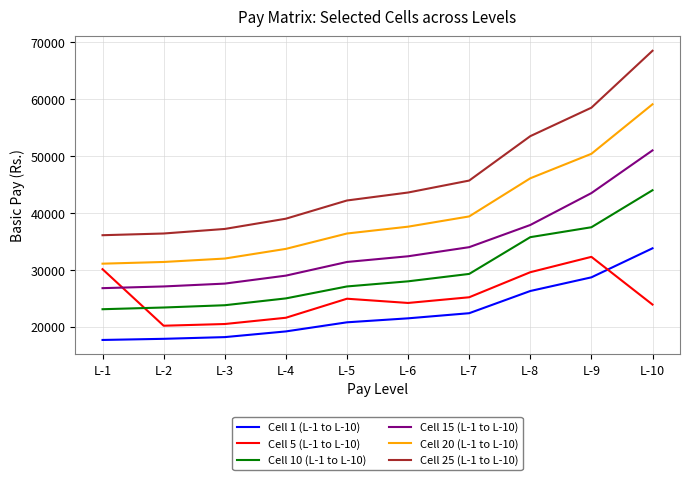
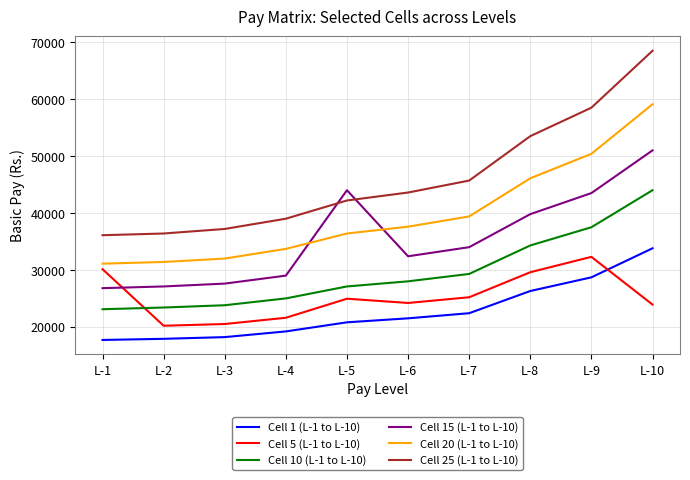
  {
    "Cell 1 (L-1 to L-10)": {
      "L-1": 18000,
      "L-2": 18000,
      "L-3": 18000,
      "L-4": 19000,
      "L-5": 21000,
      "L-6": 22000,
      "L-7": 22000,
      "L-8": 26000,
      "L-9": 29000,
      "L-10": 34000
    },
    "Cell 5 (L-1 to L-10)": {
      "L-1": 30000,
      "L-2": 20000,
      "L-3": 21000,
      "L-4": 22000,
      "L-5": 25000,
      "L-6": 24000,
      "L-7": 25000,
      "L-8": 30000,
      "L-9": 32000,
      "L-10": 24000
    },
    "Cell 10 (L-1 to L-10)": {
      "L-1": 23000,
      "L-2": 23000,
      "L-3": 24000,
      "L-4": 25000,
      "L-5": 27000,
      "L-6": 28000,
      "L-7": 29000,
-     "L-8": 36000,
+     "L-8": 34000,
      "L-9": 38000,
      "L-10": 44000
    },
    "Cell 15 (L-1 to L-10)": {
      "L-1": 27000,
      "L-2": 27000,
      "L-3": 28000,
      "L-4": 29000,
-     "L-5": 31000,
+     "L-5": 44000,
      "L-6": 32000,
      "L-7": 34000,
-     "L-8": 38000,
+     "L-8": 40000,
      "L-9": 44000,
      "L-10": 51000
    },
    "Cell 20 (L-1 to L-10)": {
      "L-1": 31000,
      "L-2": 31000,
      "L-3": 32000,
      "L-4": 34000,
      "L-5": 36000,
      "L-6": 38000,
      "L-7": 39000,
      "L-8": 46000,
      "L-9": 50000,
      "L-10": 59000
    },
    "Cell 25 (L-1 to L-10)": {
      "L-1": 36000,
      "L-2": 36000,
      "L-3": 37000,
      "L-4": 39000,
      "L-5": 42000,
      "L-6": 44000,
      "L-7": 46000,
      "L-8": 54000,
      "L-9": 59000,
      "L-10": 69000
    }
  }
